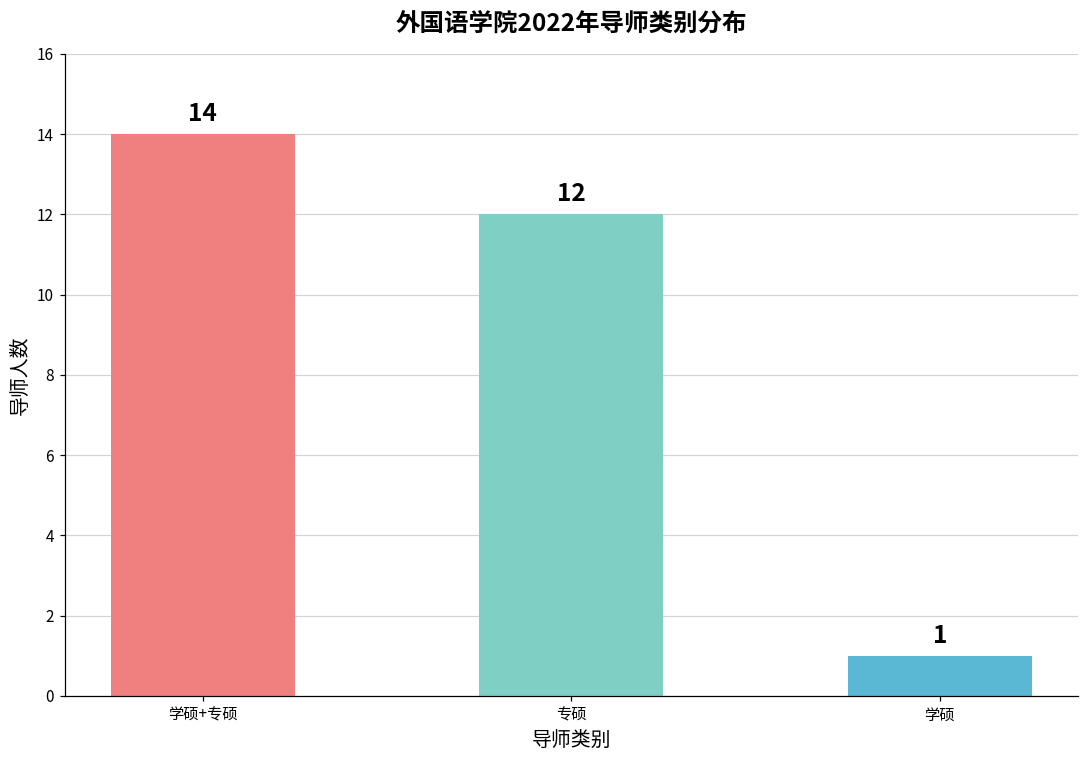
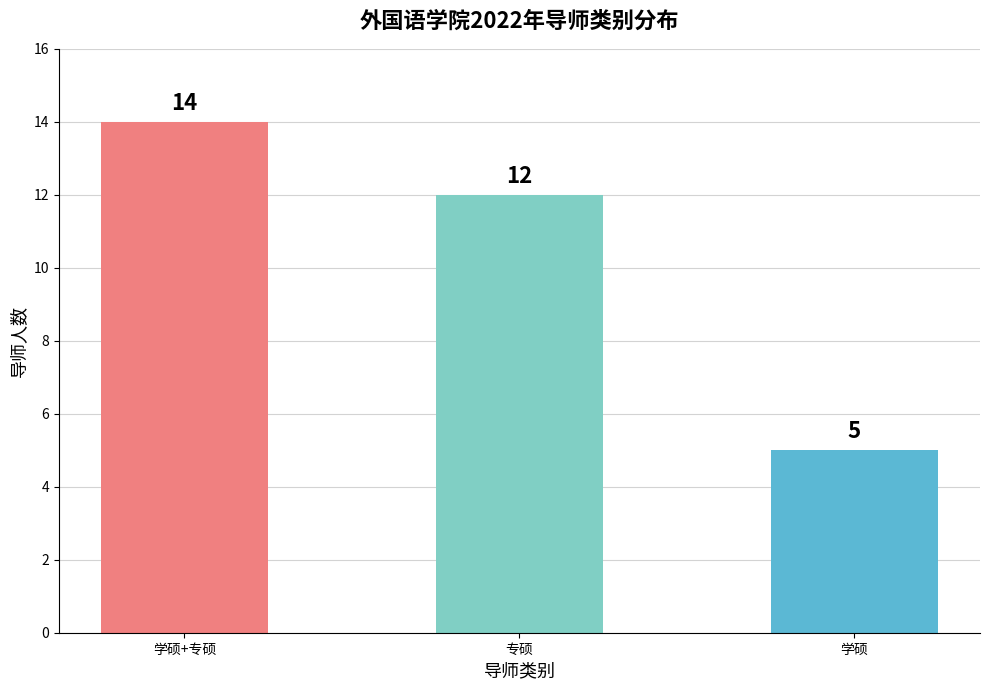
  {
    "学硕+专硕": 14,
    "专硕": 12,
-   "学硕": 1
+   "学硕": 5
  }
